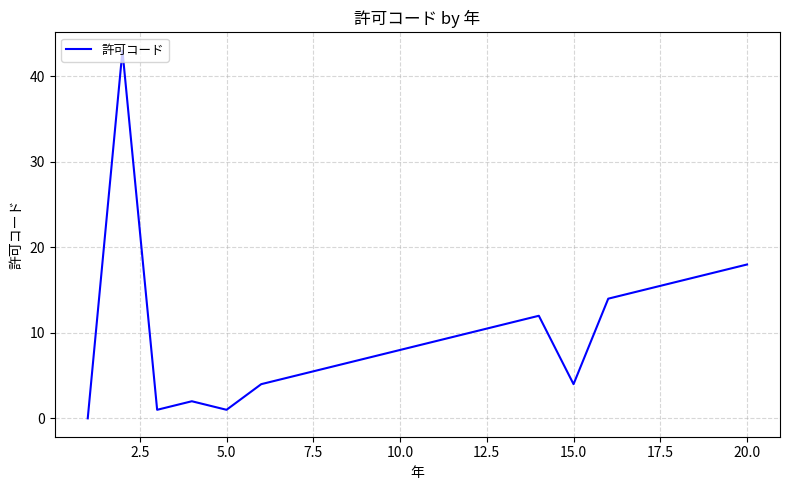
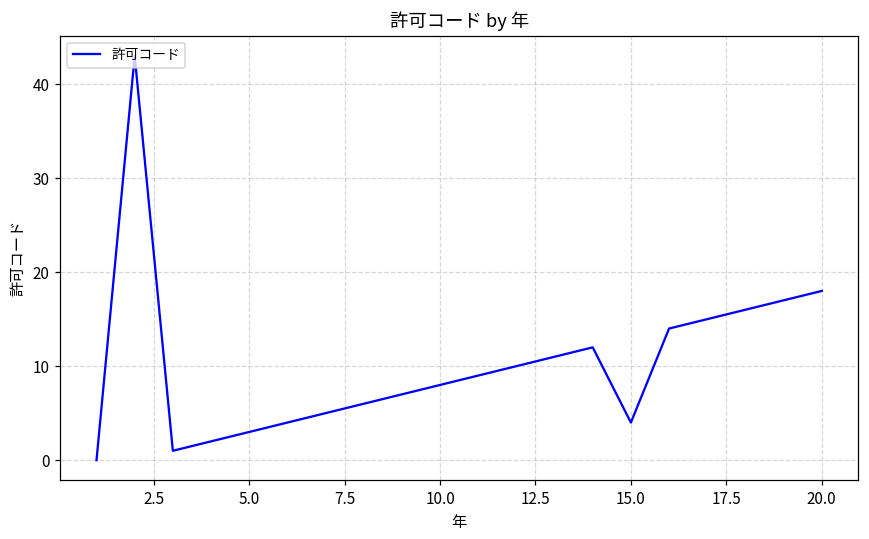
  {
-   "5.0": 1,
+   "5.0": 3,
    "10.0": 8,
    "15.0": 4,
    "20.0": 18
  }
